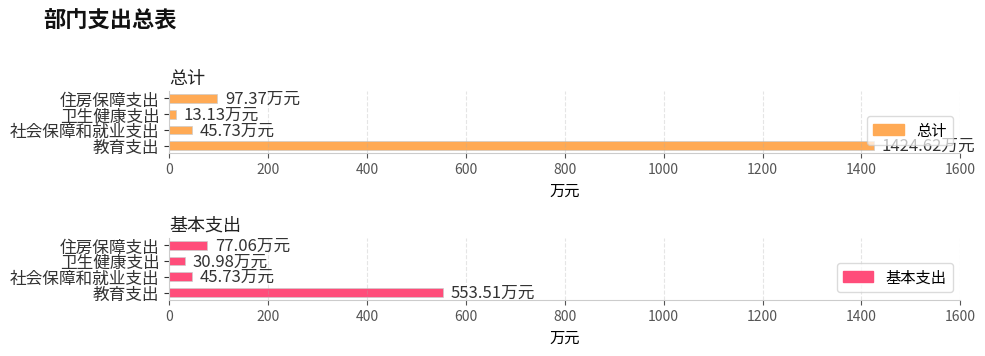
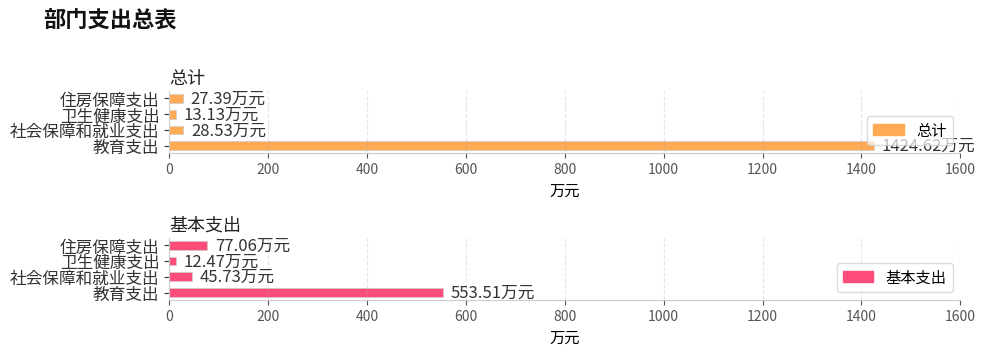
  {
    "总计": {
-     "住房保障支出": 97.37,
+     "住房保障支出": 27.39,
      "卫生健康支出": 13.13,
-     "社会保障和就业支出": 45.73
+     "社会保障和就业支出": 28.53
    },
    "基本支出": {
      "住房保障支出": 77.06,
-     "卫生健康支出": 30.98,
+     "卫生健康支出": 12.47,
      "社会保障和就业支出": 45.73,
      "教育支出": 553.51
    }
  }
